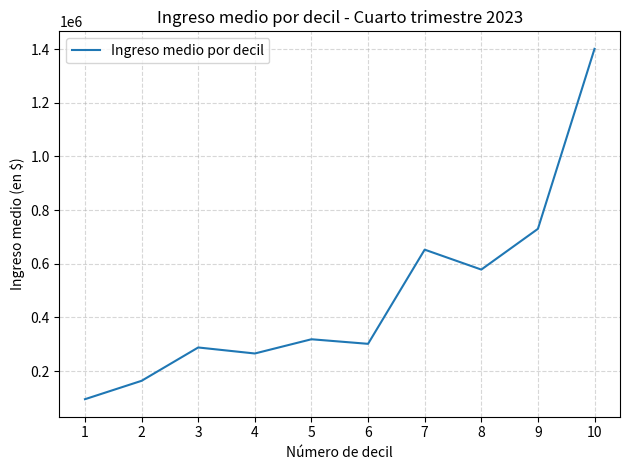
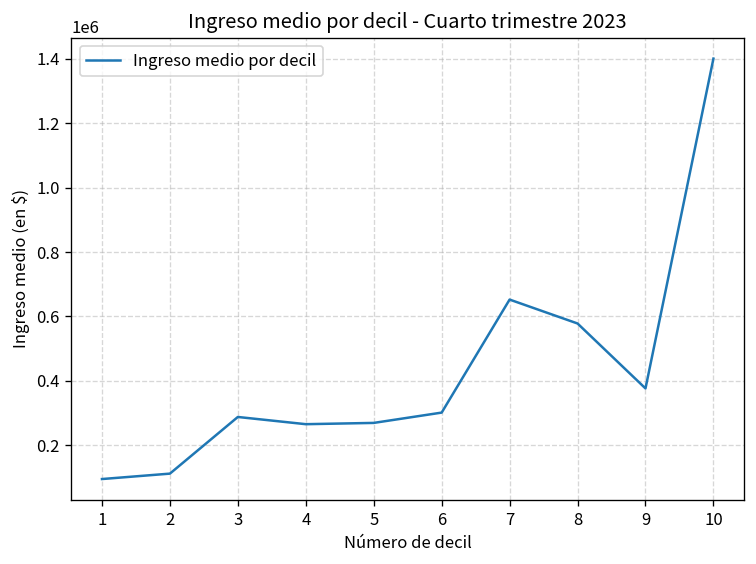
  {
    "1": 100000,
-   "2": 160000,
+   "2": 110000,
    "3": 290000,
    "4": 270000,
-   "5": 320000,
+   "5": 270000,
    "6": 300000,
    "7": 650000,
    "8": 580000,
-   "9": 730000,
+   "9": 380000,
    "10": 1400000
  }
